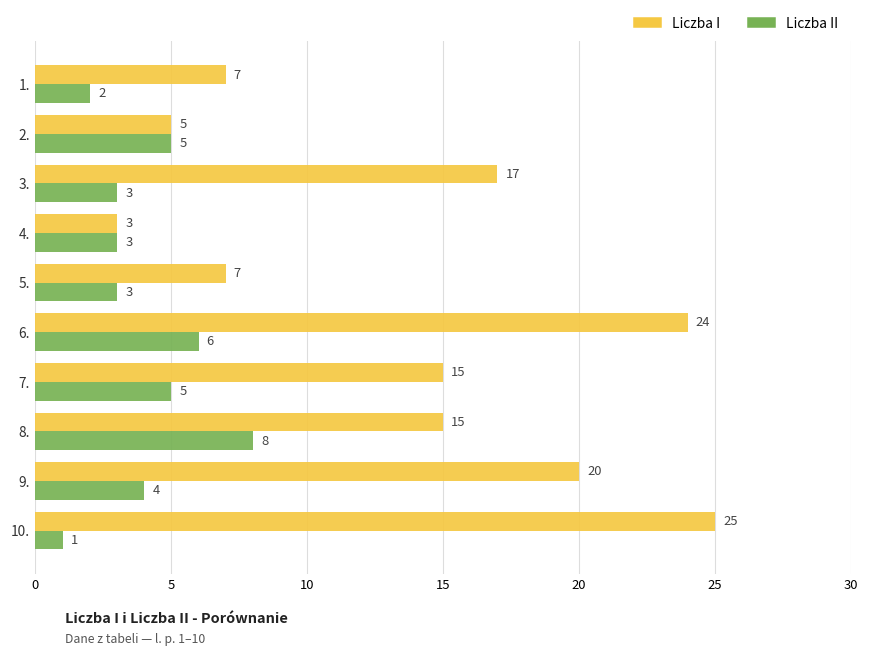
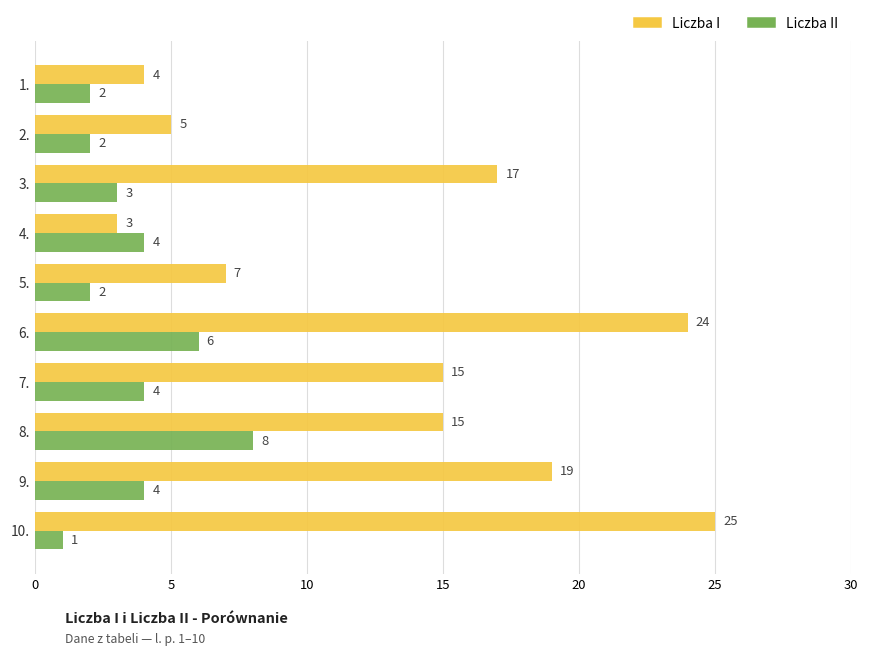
  {
    "Liczba I": {
-     "1.": 7,
+     "1.": 4,
      "2.": 5,
      "3.": 17,
      "4.": 3,
      "5.": 7,
      "6.": 24,
      "7.": 15,
      "8.": 15,
-     "9.": 20,
+     "9.": 19,
      "10.": 25
    },
    "Liczba II": {
      "1.": 2,
-     "2.": 5,
+     "2.": 2,
      "3.": 3,
-     "4.": 3,
-     "5.": 3,
+     "4.": 4,
+     "5.": 2,
      "6.": 6,
-     "7.": 5,
+     "7.": 4,
      "8.": 8,
      "9.": 4,
      "10.": 1
    }
  }
